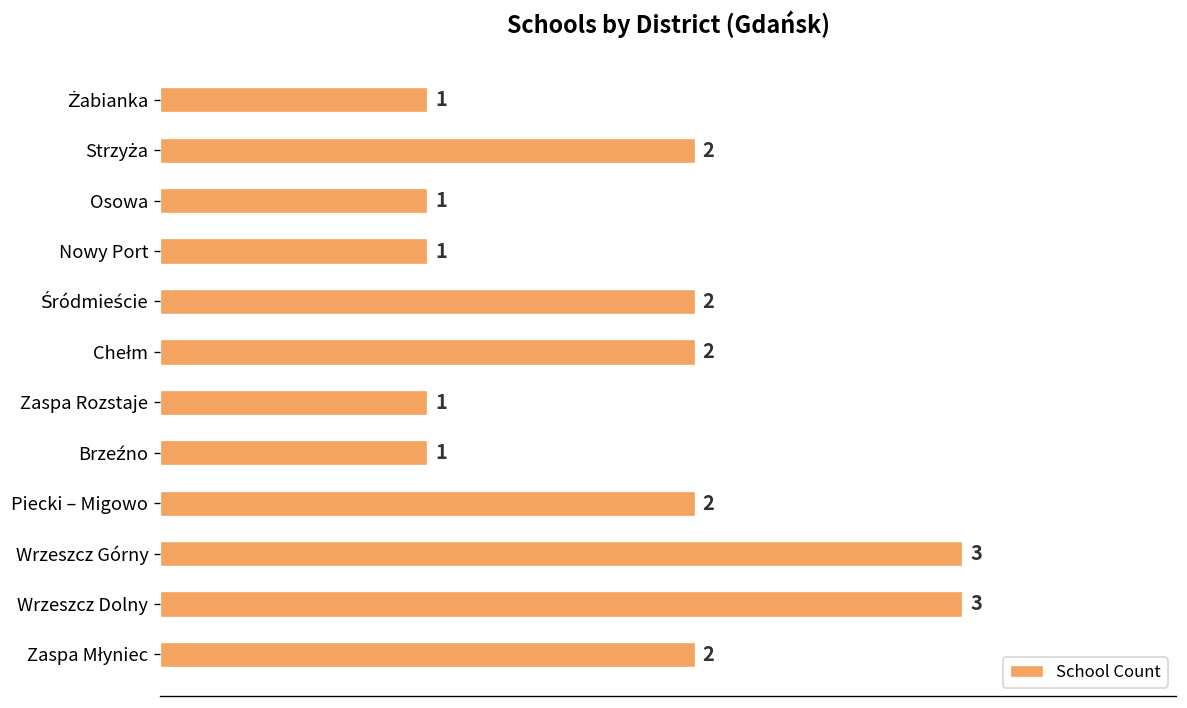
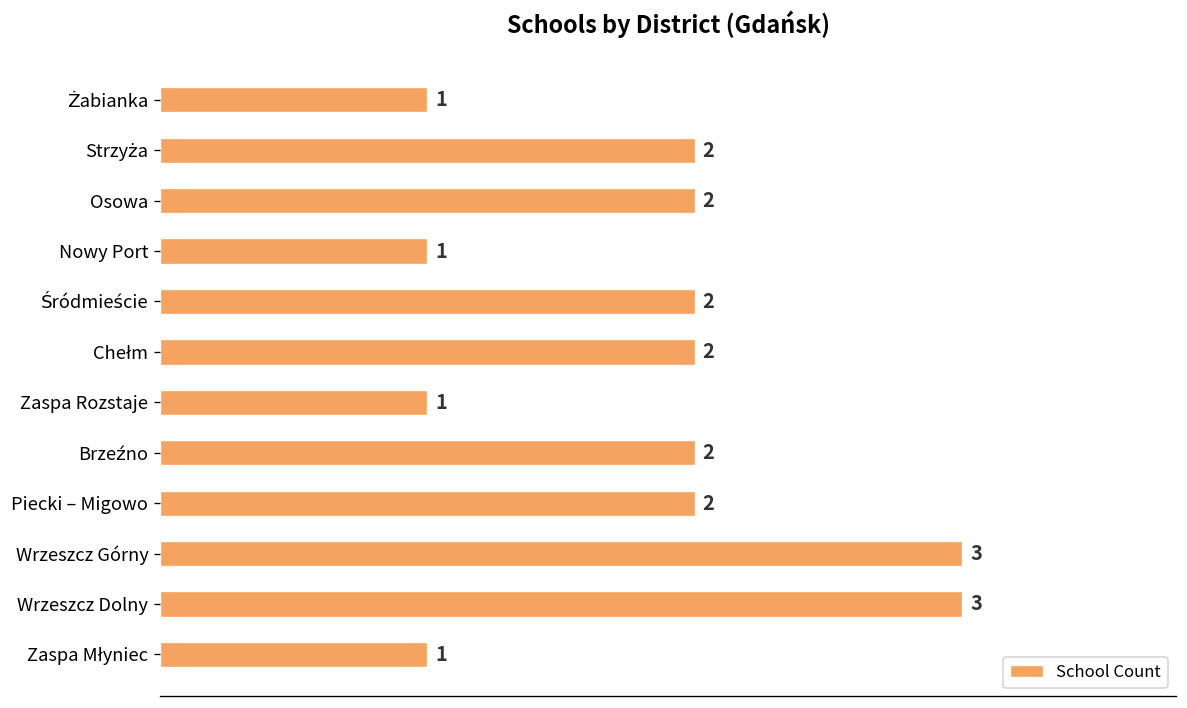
  {
    "Żabianka": 1,
    "Strzyża": 2,
-   "Osowa": 1,
+   "Osowa": 2,
    "Nowy Port": 1,
    "Śródmieście": 2,
    "Chełm": 2,
    "Zaspa Rozstaje": 1,
-   "Brzeźno": 1,
+   "Brzeźno": 2,
    "Piecki – Migowo": 2,
    "Wrzeszcz Górny": 3,
    "Wrzeszcz Dolny": 3,
-   "Zaspa Młyniec": 2
+   "Zaspa Młyniec": 1
  }
